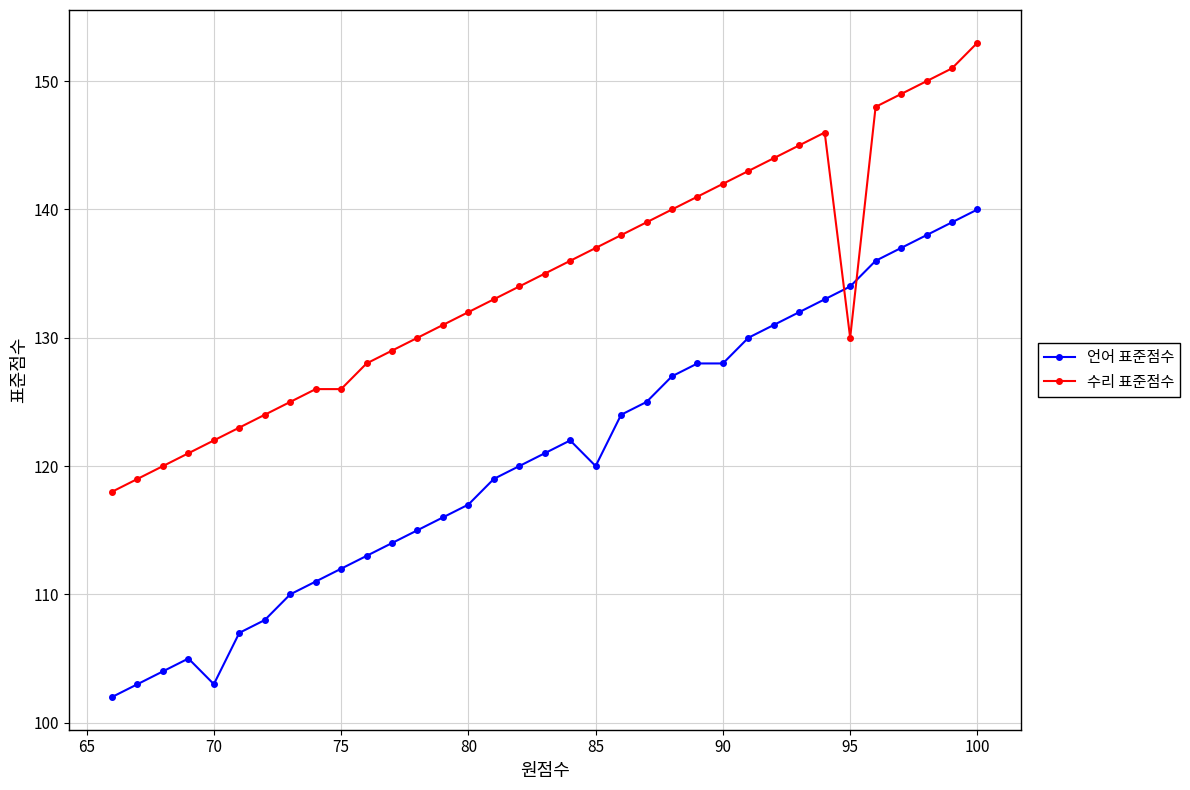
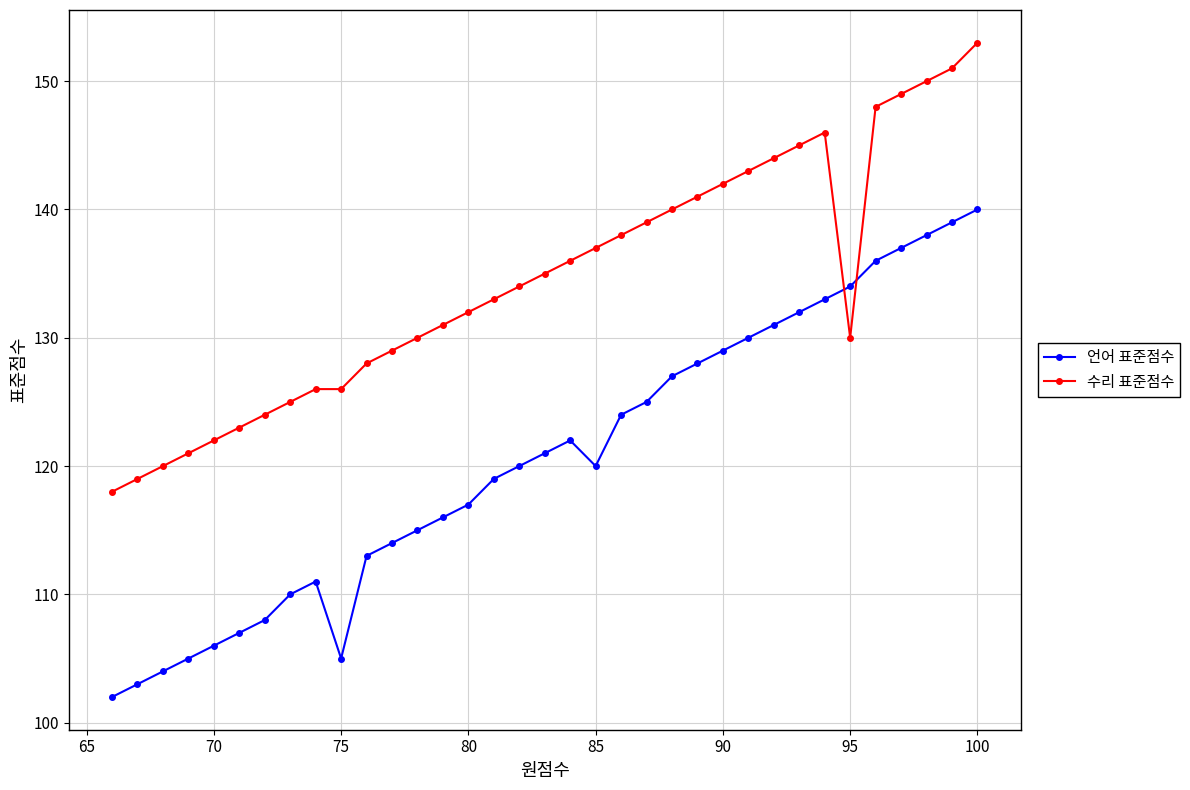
  {
    "언어 표준점수": {
-     "70": 103,
-     "75": 112,
+     "70": 106,
+     "75": 105,
      "80": 117,
      "85": 120,
-     "90": 128,
+     "90": 129,
      "95": 134,
      "100": 140
    },
    "수리 표준점수": {
      "70": 122,
      "75": 126,
      "80": 132,
      "85": 137,
      "90": 142,
      "95": 130,
      "100": 153
    }
  }
